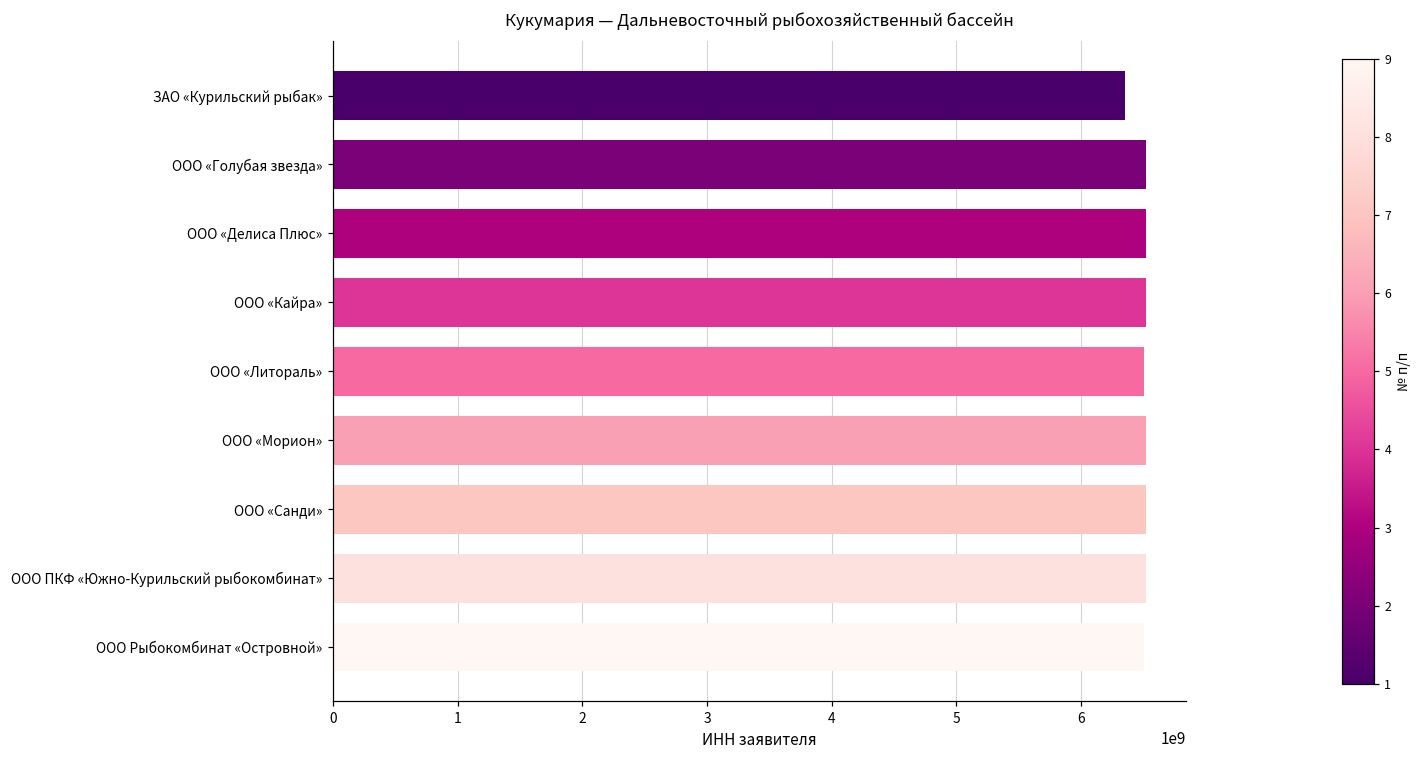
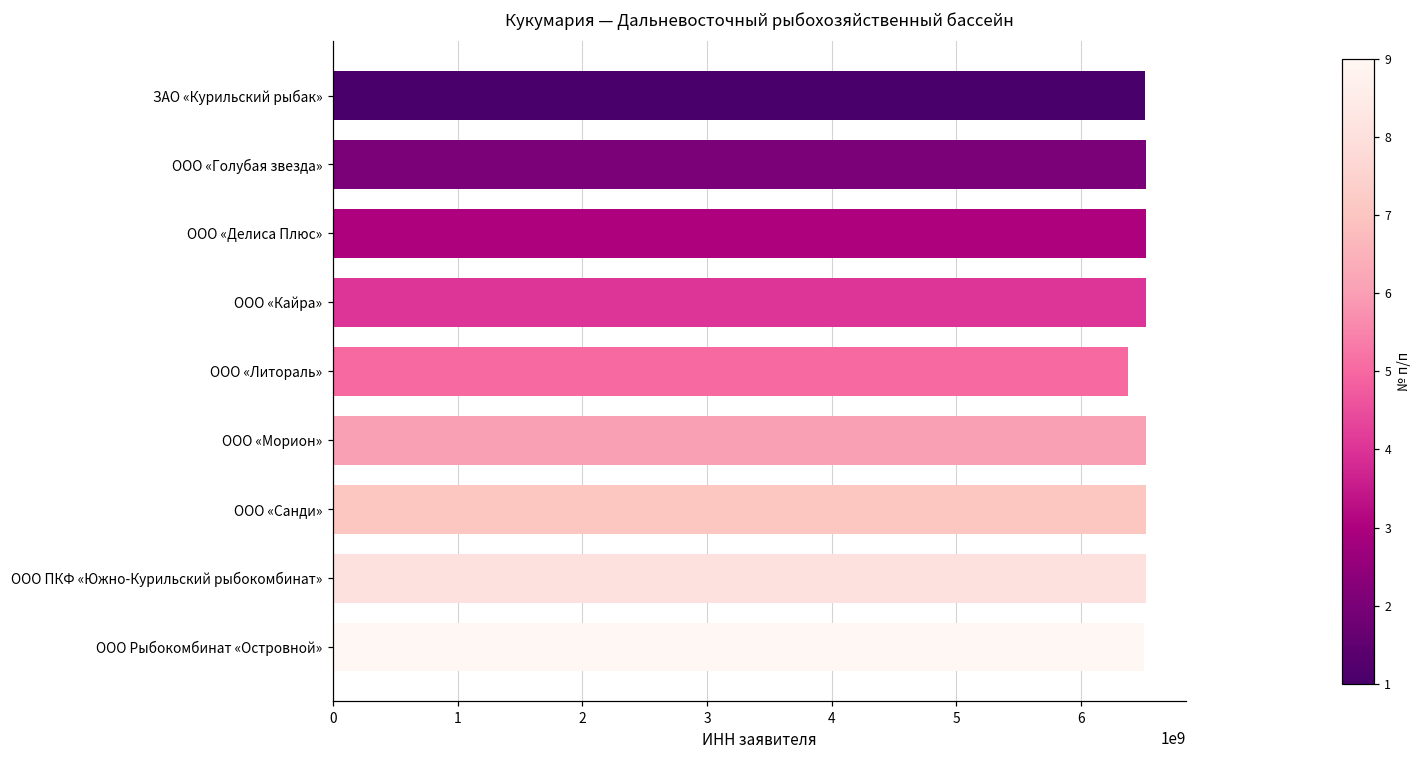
  {
-   "ЗАО «Курильский рыбак»": 6350000000,
+   "ЗАО «Курильский рыбак»": 6510000000,
    "ООО «Голубая звезда»": 6520000000,
    "ООО «Делиса Плюс»": 6520000000,
    "ООО «Кайра»": 6520000000,
-   "ООО «Литораль»": 6500000000,
+   "ООО «Литораль»": 6380000000,
    "ООО «Морион»": 6520000000,
    "ООО «Санди»": 6520000000,
    "ООО ПКФ «Южно-Курильский рыбокомбинат»": 6520000000,
    "ООО Рыбокомбинат «Островной»": 6500000000
  }
